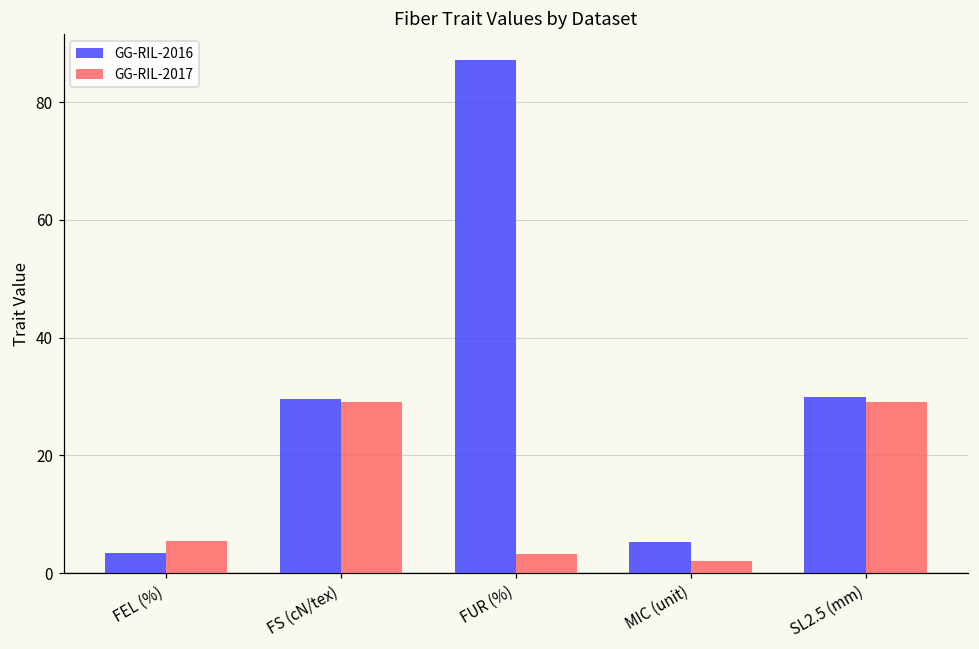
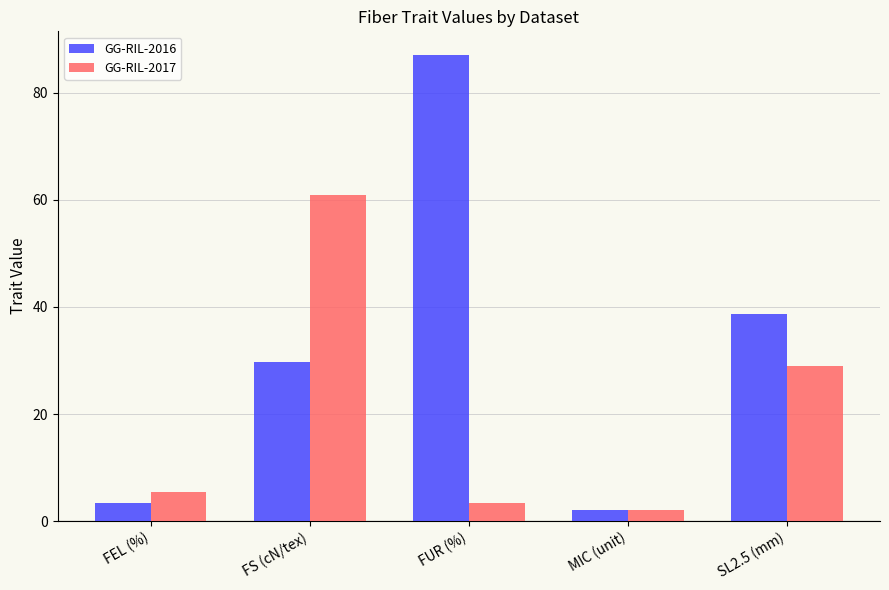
  {
    "GG-RIL-2016": {
      "FEL (%)": 3,
      "FS (cN/tex)": 30,
      "FUR (%)": 87,
-     "MIC (unit)": 5,
-     "SL2.5 (mm)": 30
+     "MIC (unit)": 2,
+     "SL2.5 (mm)": 39
    },
    "GG-RIL-2017": {
      "FEL (%)": 6,
-     "FS (cN/tex)": 29,
+     "FS (cN/tex)": 61,
      "FUR (%)": 3,
      "MIC (unit)": 2,
      "SL2.5 (mm)": 29
    }
  }
